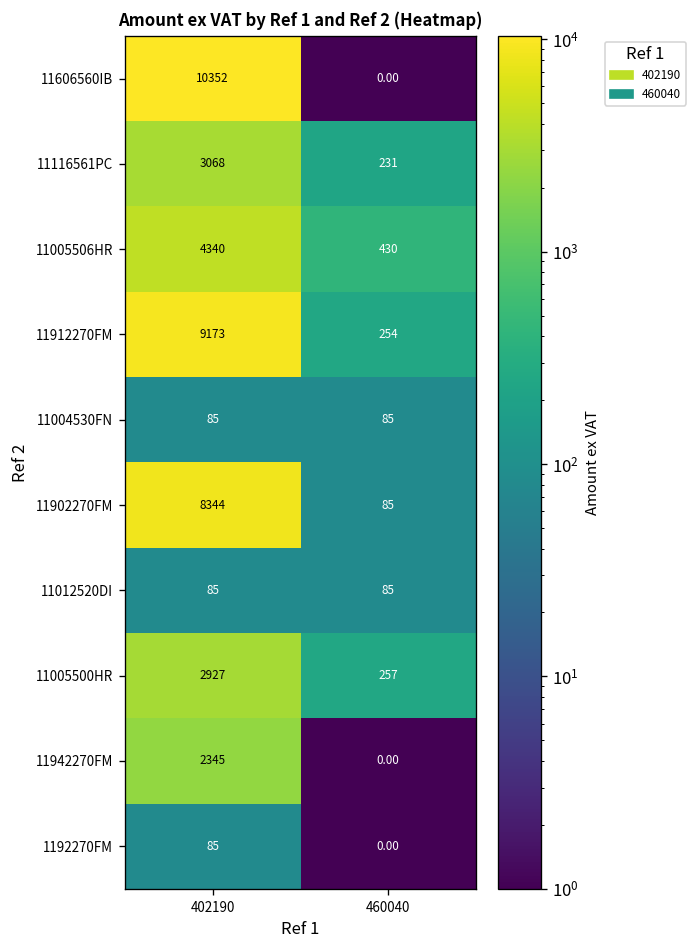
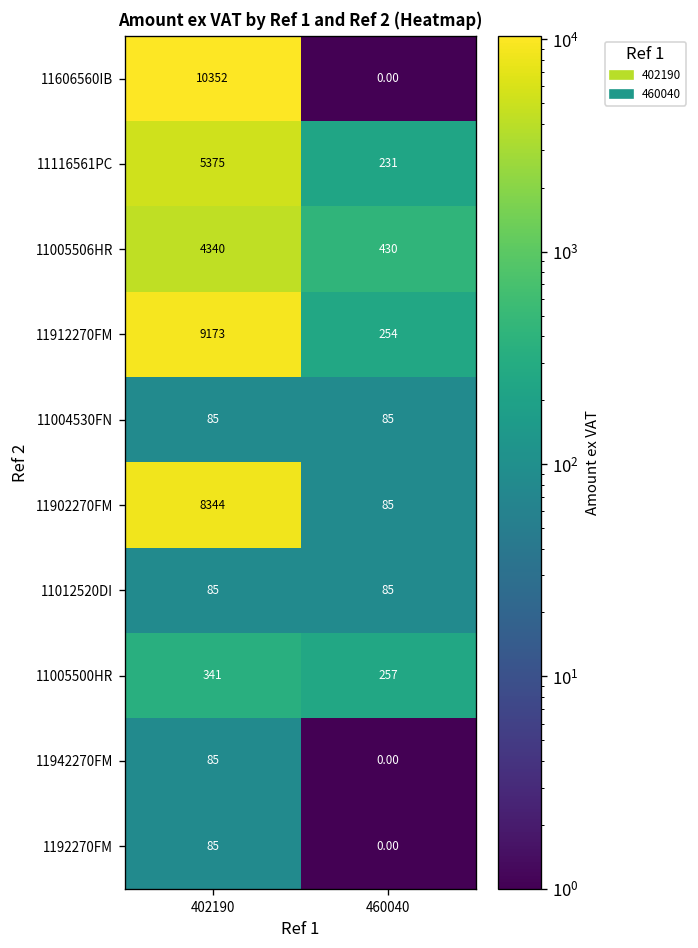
  {
    "11606560IB": {
      "402190": 10352,
      "460040": 0.00
    },
    "11116561PC": {
-     "402190": 3068,
+     "402190": 5375,
      "460040": 231
    },
    "11005506HR": {
      "402190": 4340,
      "460040": 430
    },
    "11912270FM": {
      "402190": 9173,
      "460040": 254
    },
    "11004530FN": {
      "402190": 85,
      "460040": 85
    },
    "11902270FM": {
      "402190": 8344,
      "460040": 85
    },
    "11012520DI": {
      "402190": 85,
      "460040": 85
    },
    "11005500HR": {
-     "402190": 2927,
+     "402190": 341,
      "460040": 257
    },
    "11942270FM": {
-     "402190": 2345,
+     "402190": 85,
      "460040": 0.00
    },
    "1192270FM": {
      "402190": 85,
      "460040": 0.00
    }
  }
